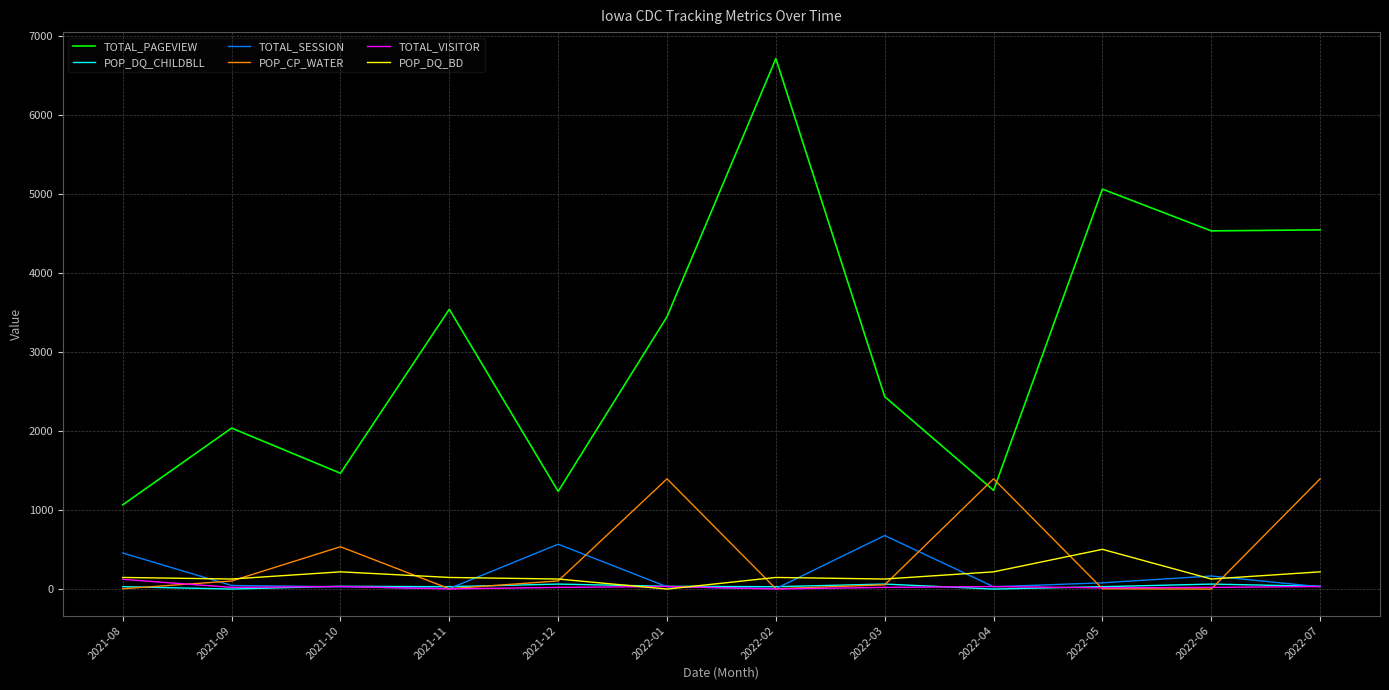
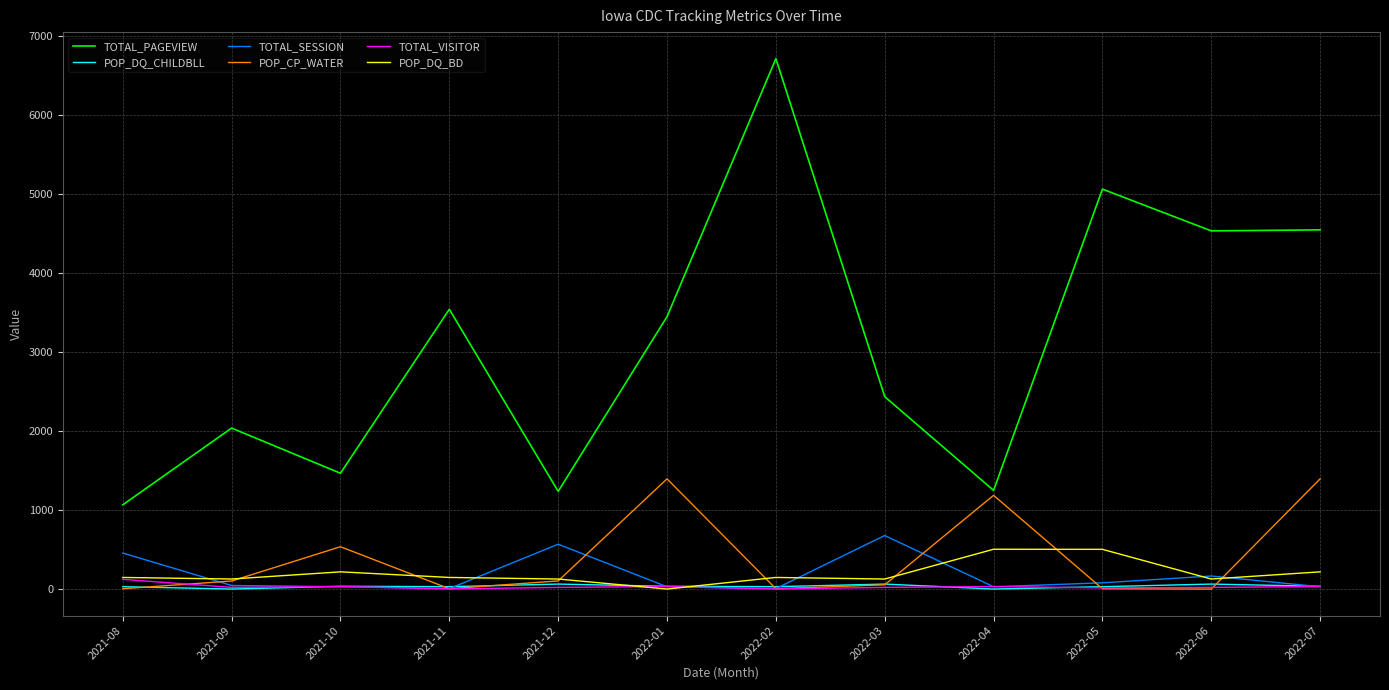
  {
    "TOTAL_PAGEVIEW": {
      "2021-08": 1100,
      "2021-09": 2000,
      "2021-10": 1500,
      "2021-11": 3500,
      "2021-12": 1200,
      "2022-01": 3500,
      "2022-02": 6700,
      "2022-03": 2400,
      "2022-04": 1300,
      "2022-05": 5100,
      "2022-06": 4500,
      "2022-07": 4600
    },
    "POP_DQ_CHILDBLL": {
      "2021-12": 100,
      "2022-06": 100
    },
    "TOTAL_SESSION": {
      "2021-08": 500,
      "2021-12": 600,
      "2022-03": 700,
      "2022-05": 100,
      "2022-06": 200
    },
    "POP_CP_WATER": {
      "2021-10": 500,
      "2022-01": 1400,
-     "2022-04": 1400,
+     "2022-04": 1200,
      "2022-07": 1400
    },
    "TOTAL_VISITOR": {
      "2021-12": 0,
      "2022-03": 0
    },
    "POP_DQ_BD": {
      "2021-10": 200,
      "2021-11": 100,
      "2022-02": 100,
      "2022-03": 100,
-     "2022-04": 200,
+     "2022-04": 500,
      "2022-05": 500,
      "2022-06": 100,
      "2022-07": 200
    }
  }
